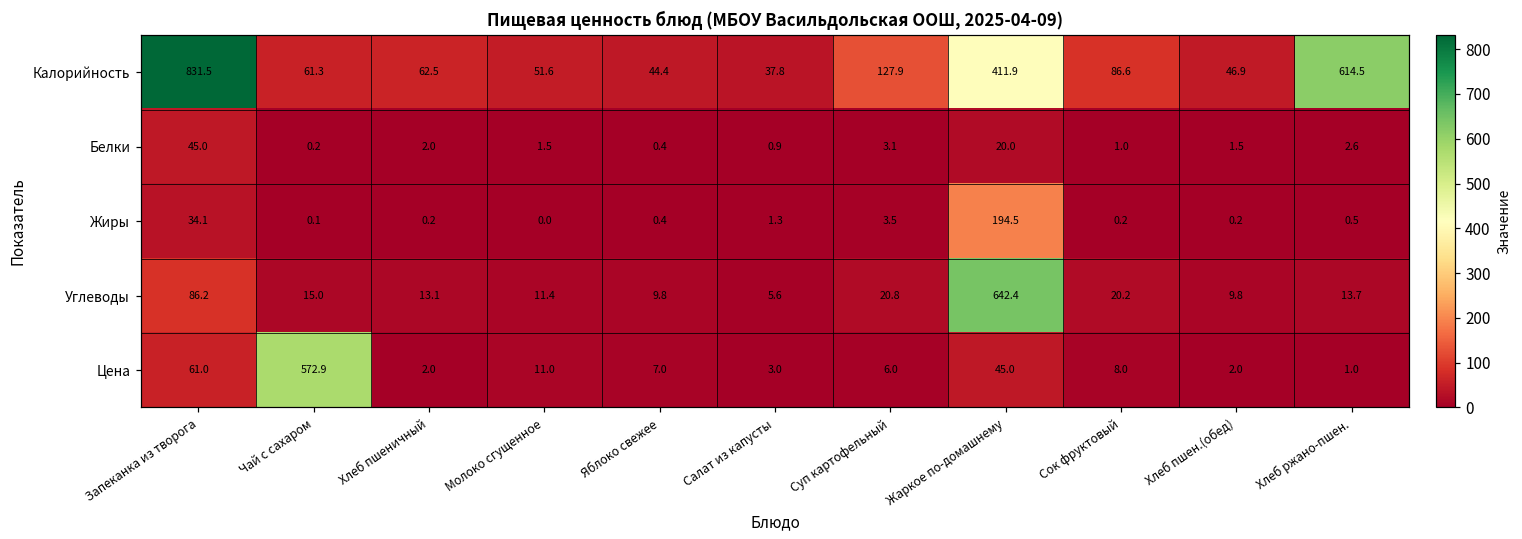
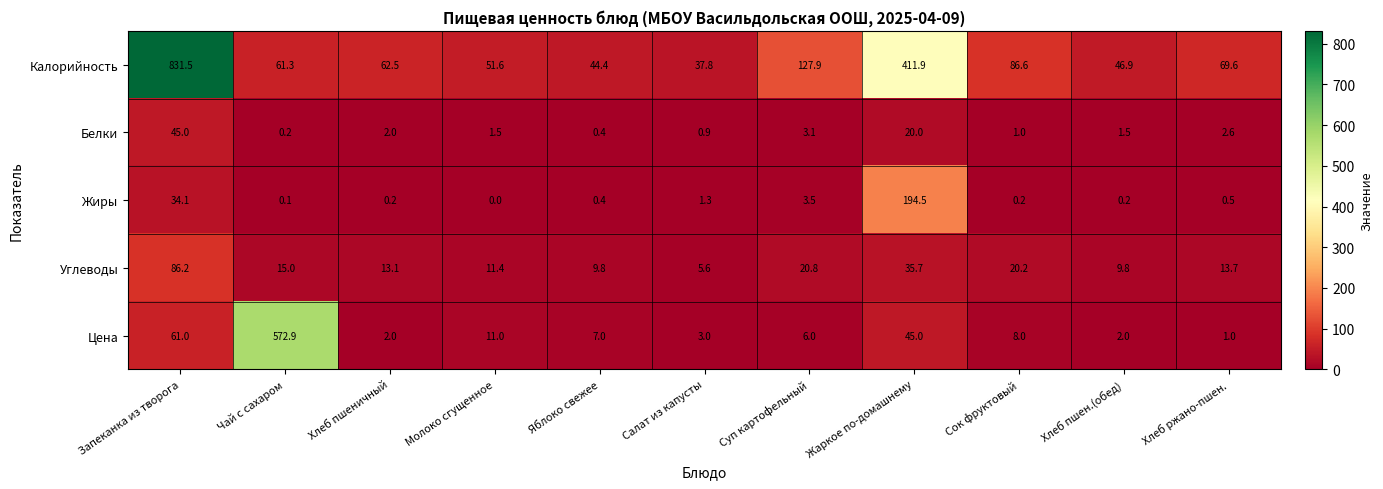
  {
    "Калорийность": {
      "Запеканка из творога": 831.5,
      "Чай с сахаром": 61.3,
      "Хлеб пшеничный": 62.5,
      "Молоко сгущенное": 51.6,
      "Яблоко свежее": 44.4,
      "Салат из капусты": 37.8,
      "Суп картофельный": 127.9,
      "Жаркое по-домашнему": 411.9,
      "Сок фруктовый": 86.6,
      "Хлеб пшен.(обед)": 46.9,
-     "Хлеб ржано-пшен.": 614.5
+     "Хлеб ржано-пшен.": 69.6
    },
    "Белки": {
      "Запеканка из творога": 45.0,
      "Чай с сахаром": 0.2,
      "Хлеб пшеничный": 2.0,
      "Молоко сгущенное": 1.5,
      "Яблоко свежее": 0.4,
      "Салат из капусты": 0.9,
      "Суп картофельный": 3.1,
      "Жаркое по-домашнему": 20.0,
      "Сок фруктовый": 1.0,
      "Хлеб пшен.(обед)": 1.5,
      "Хлеб ржано-пшен.": 2.6
    },
    "Жиры": {
      "Запеканка из творога": 34.1,
      "Чай с сахаром": 0.1,
      "Хлеб пшеничный": 0.2,
      "Молоко сгущенное": 0.0,
      "Яблоко свежее": 0.4,
      "Салат из капусты": 1.3,
      "Суп картофельный": 3.5,
      "Жаркое по-домашнему": 194.5,
      "Сок фруктовый": 0.2,
      "Хлеб пшен.(обед)": 0.2,
      "Хлеб ржано-пшен.": 0.5
    },
    "Углеводы": {
      "Запеканка из творога": 86.2,
      "Чай с сахаром": 15.0,
      "Хлеб пшеничный": 13.1,
      "Молоко сгущенное": 11.4,
      "Яблоко свежее": 9.8,
      "Салат из капусты": 5.6,
      "Суп картофельный": 20.8,
-     "Жаркое по-домашнему": 642.4,
+     "Жаркое по-домашнему": 35.7,
      "Сок фруктовый": 20.2,
      "Хлеб пшен.(обед)": 9.8,
      "Хлеб ржано-пшен.": 13.7
    },
    "Цена": {
      "Запеканка из творога": 61.0,
      "Чай с сахаром": 572.9,
      "Хлеб пшеничный": 2.0,
      "Молоко сгущенное": 11.0,
      "Яблоко свежее": 7.0,
      "Салат из капусты": 3.0,
      "Суп картофельный": 6.0,
      "Жаркое по-домашнему": 45.0,
      "Сок фруктовый": 8.0,
      "Хлеб пшен.(обед)": 2.0,
      "Хлеб ржано-пшен.": 1.0
    }
  }
